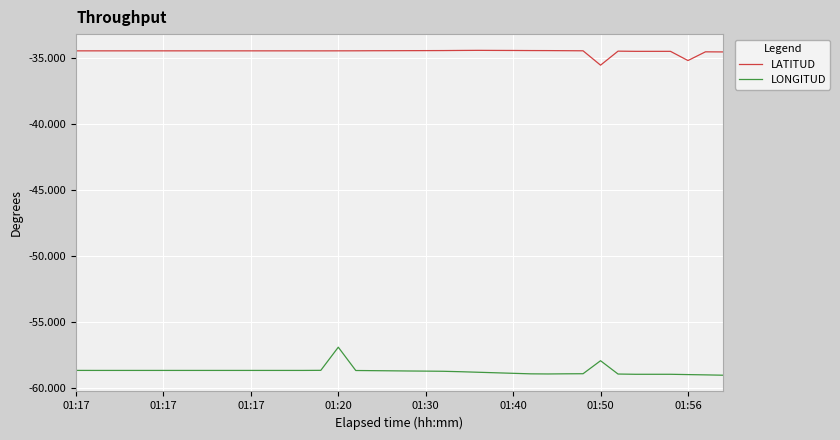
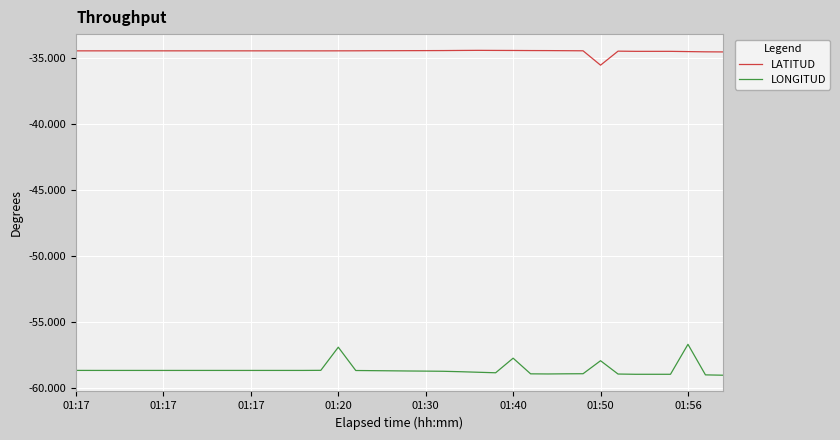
  {
    "LATITUD": {
      "01:20": -34.5,
      "01:30": -34.5,
      "01:40": -34.4,
      "01:50": -35.6,
-     "01:56": -35.2
+     "01:56": -34.5
    },
    "LONGITUD": {
      "01:20": -56.9,
      "01:30": -58.7,
-     "01:40": -58.9,
+     "01:40": -57.7,
      "01:50": -57.9,
-     "01:56": -59.0
+     "01:56": -56.7
    }
  }
